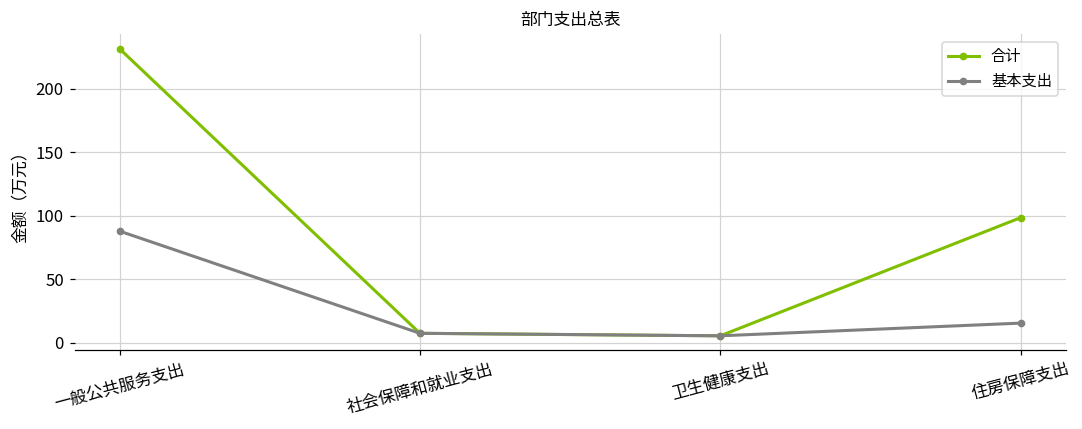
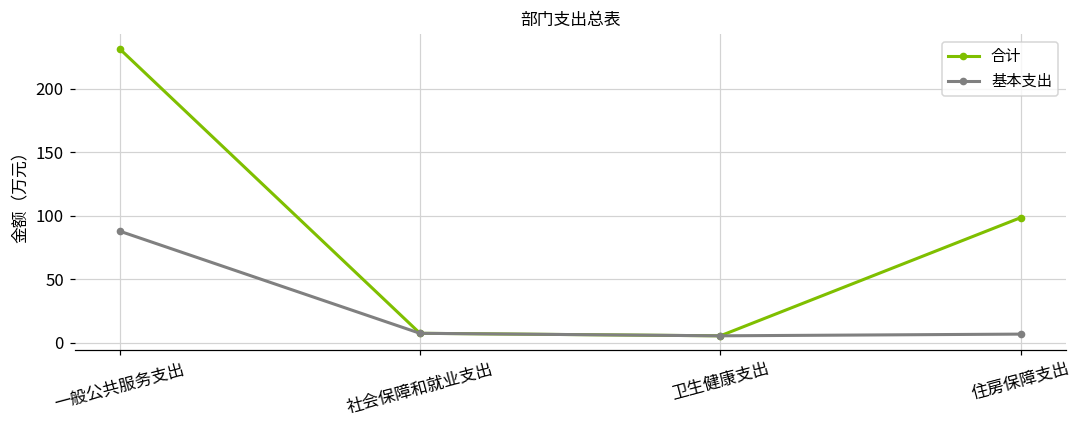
  {
    "合计": {
      "一般公共服务支出": 231,
      "住房保障支出": 99
    },
    "基本支出": {
      "一般公共服务支出": 88,
-     "住房保障支出": 16
+     "住房保障支出": 7
    }
  }
